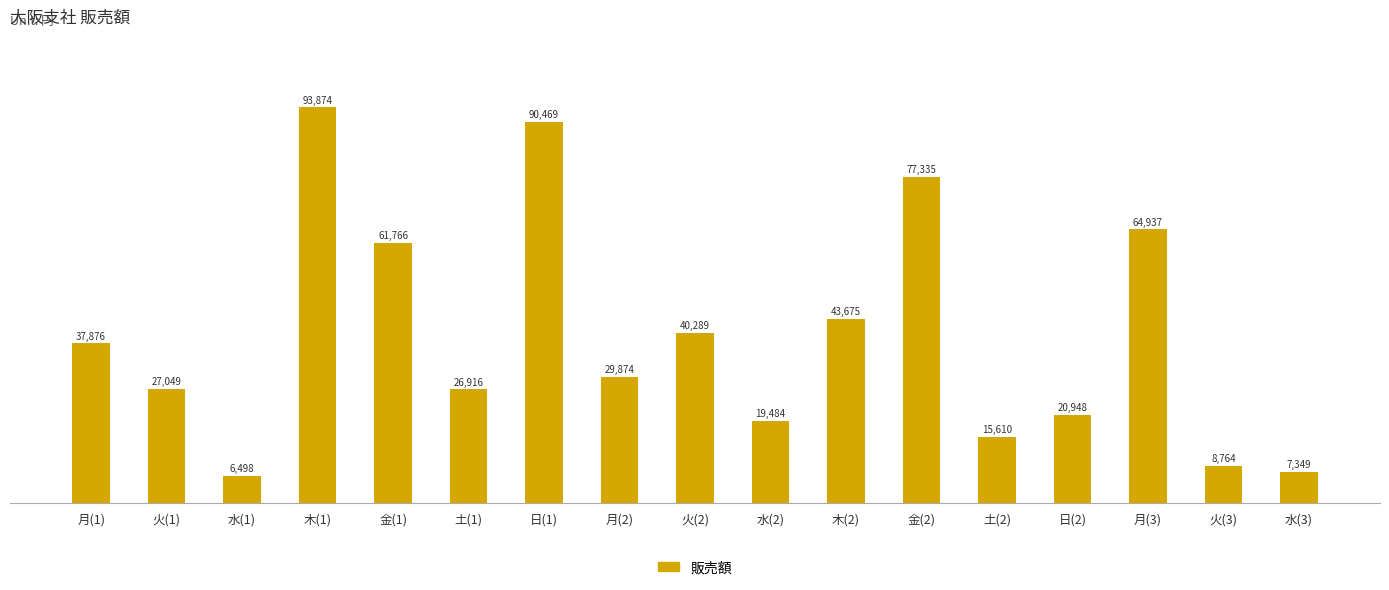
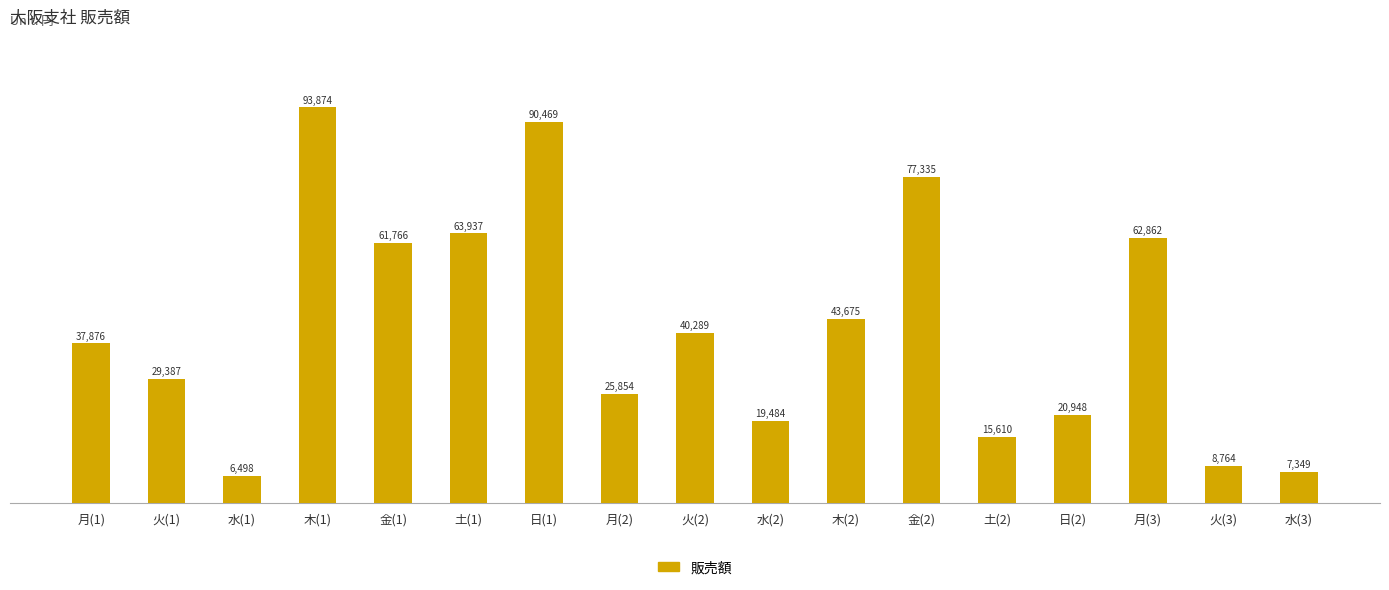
  {
    "月(1)": "37,876",
-   "火(1)": "27,049",
+   "火(1)": "29,387",
    "水(1)": "6,498",
    "木(1)": "93,874",
    "金(1)": "61,766",
-   "土(1)": "26,916",
+   "土(1)": "63,937",
    "日(1)": "90,469",
-   "月(2)": "29,874",
+   "月(2)": "25,854",
    "火(2)": "40,289",
    "水(2)": "19,484",
    "木(2)": "43,675",
    "金(2)": "77,335",
    "土(2)": "15,610",
    "日(2)": "20,948",
-   "月(3)": "64,937",
+   "月(3)": "62,862",
    "火(3)": "8,764",
    "水(3)": "7,349"
  }
